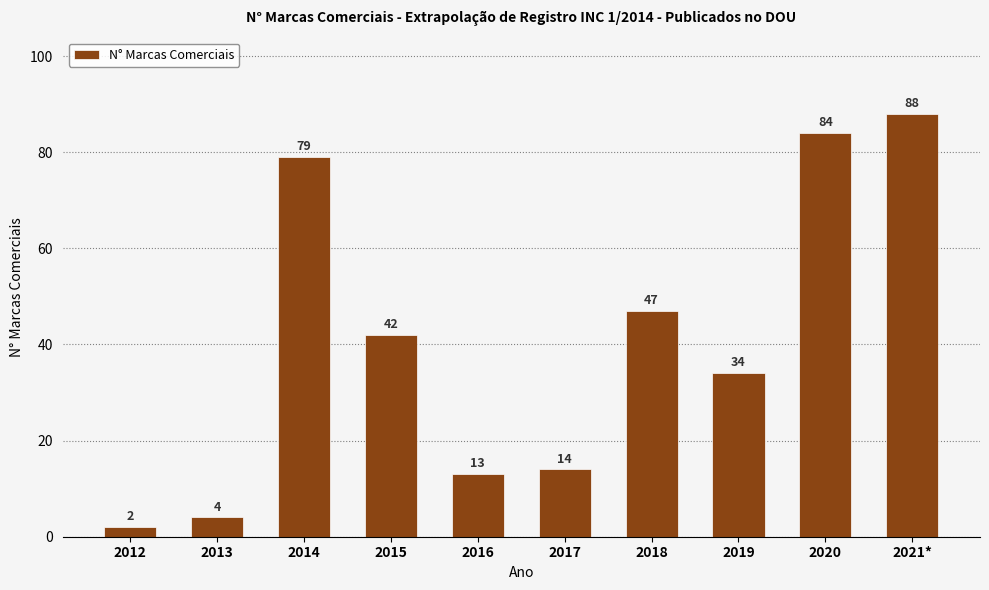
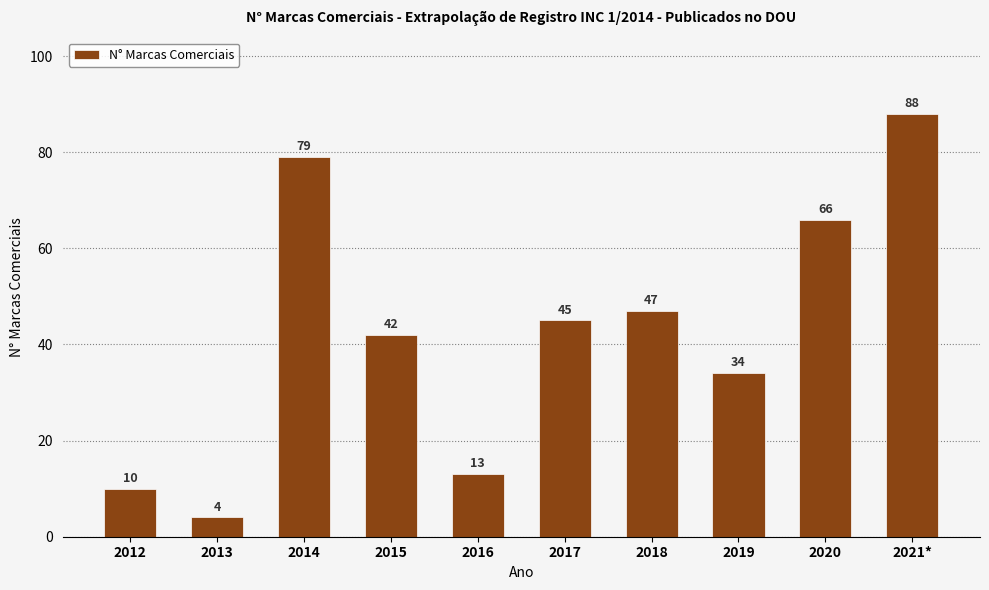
  {
-   "2012": 2,
+   "2012": 10,
    "2013": 4,
    "2014": 79,
    "2015": 42,
    "2016": 13,
-   "2017": 14,
+   "2017": 45,
    "2018": 47,
    "2019": 34,
-   "2020": 84,
+   "2020": 66,
    "2021*": 88
  }
